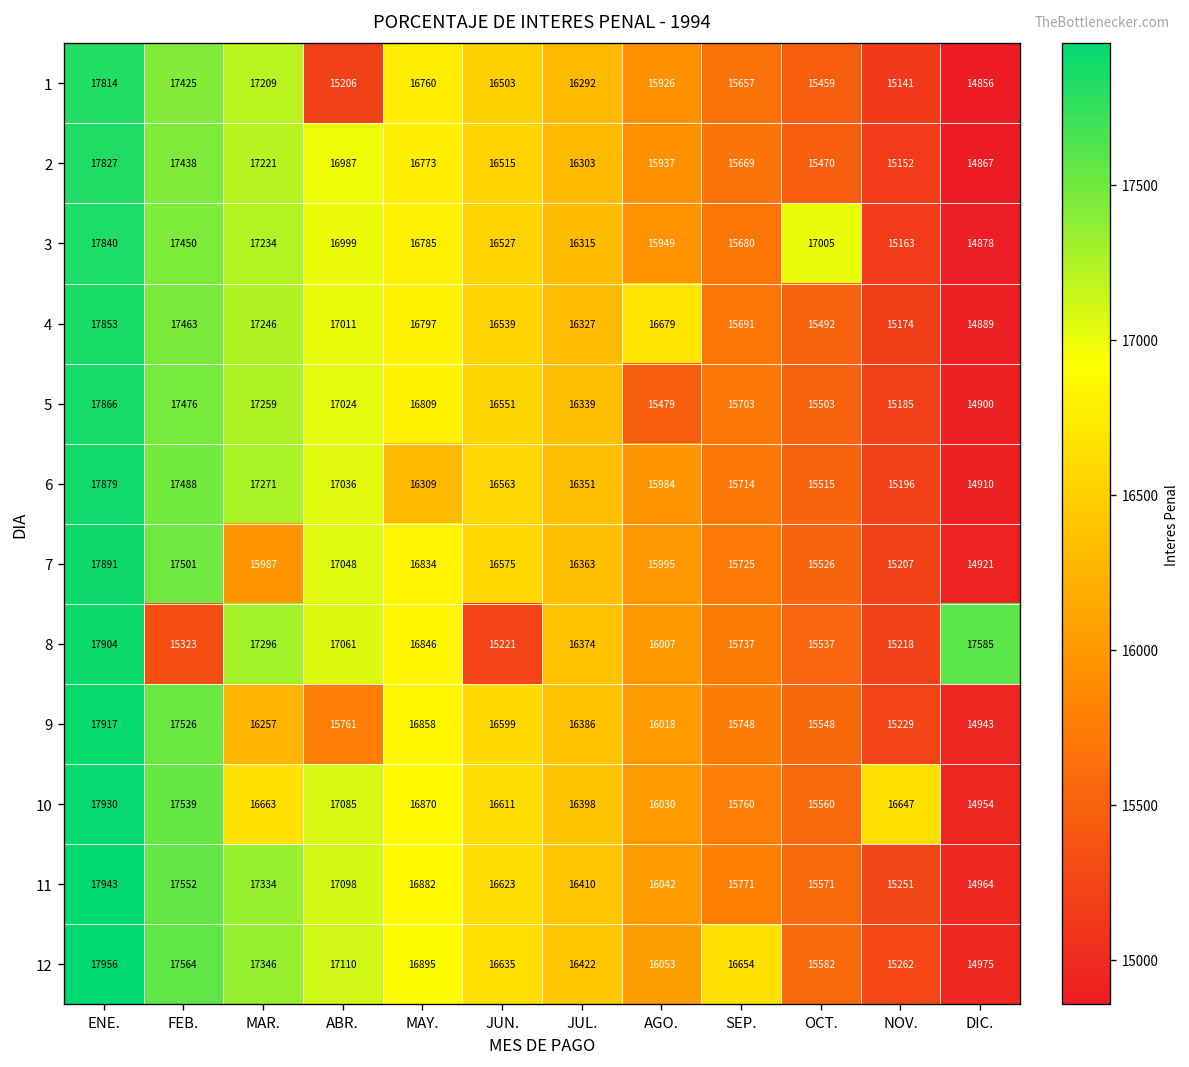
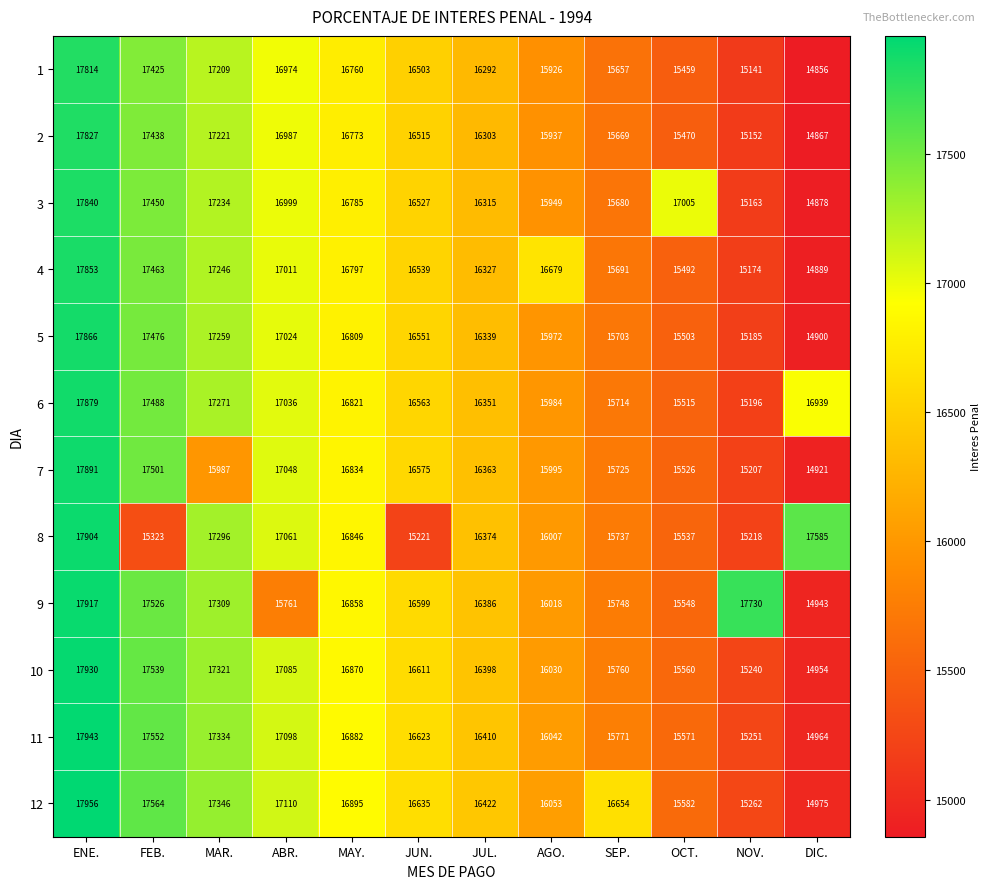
  {
    "1": {
      "ENE.": 17814,
      "FEB.": 17425,
      "MAR.": 17209,
-     "ABR.": 15206,
+     "ABR.": 16974,
      "MAY.": 16760,
      "JUN.": 16503,
      "JUL.": 16292,
      "AGO.": 15926,
      "SEP.": 15657,
      "OCT.": 15459,
      "NOV.": 15141,
      "DIC.": 14856
    },
    "2": {
      "ENE.": 17827,
      "FEB.": 17438,
      "MAR.": 17221,
      "ABR.": 16987,
      "MAY.": 16773,
      "JUN.": 16515,
      "JUL.": 16303,
      "AGO.": 15937,
      "SEP.": 15669,
      "OCT.": 15470,
      "NOV.": 15152,
      "DIC.": 14867
    },
    "3": {
      "ENE.": 17840,
      "FEB.": 17450,
      "MAR.": 17234,
      "ABR.": 16999,
      "MAY.": 16785,
      "JUN.": 16527,
      "JUL.": 16315,
      "AGO.": 15949,
      "SEP.": 15680,
      "OCT.": 17005,
      "NOV.": 15163,
      "DIC.": 14878
    },
    "4": {
      "ENE.": 17853,
      "FEB.": 17463,
      "MAR.": 17246,
      "ABR.": 17011,
      "MAY.": 16797,
      "JUN.": 16539,
      "JUL.": 16327,
      "AGO.": 16679,
      "SEP.": 15691,
      "OCT.": 15492,
      "NOV.": 15174,
      "DIC.": 14889
    },
    "5": {
      "ENE.": 17866,
      "FEB.": 17476,
      "MAR.": 17259,
      "ABR.": 17024,
      "MAY.": 16809,
      "JUN.": 16551,
      "JUL.": 16339,
-     "AGO.": 15479,
+     "AGO.": 15972,
      "SEP.": 15703,
      "OCT.": 15503,
      "NOV.": 15185,
      "DIC.": 14900
    },
    "6": {
      "ENE.": 17879,
      "FEB.": 17488,
      "MAR.": 17271,
      "ABR.": 17036,
-     "MAY.": 16309,
+     "MAY.": 16821,
      "JUN.": 16563,
      "JUL.": 16351,
      "AGO.": 15984,
      "SEP.": 15714,
      "OCT.": 15515,
      "NOV.": 15196,
-     "DIC.": 14910
+     "DIC.": 16939
    },
    "7": {
      "ENE.": 17891,
      "FEB.": 17501,
      "MAR.": 15987,
      "ABR.": 17048,
      "MAY.": 16834,
      "JUN.": 16575,
      "JUL.": 16363,
      "AGO.": 15995,
      "SEP.": 15725,
      "OCT.": 15526,
      "NOV.": 15207,
      "DIC.": 14921
    },
    "8": {
      "ENE.": 17904,
      "FEB.": 15323,
      "MAR.": 17296,
      "ABR.": 17061,
      "MAY.": 16846,
      "JUN.": 15221,
      "JUL.": 16374,
      "AGO.": 16007,
      "SEP.": 15737,
      "OCT.": 15537,
      "NOV.": 15218,
      "DIC.": 17585
    },
    "9": {
      "ENE.": 17917,
      "FEB.": 17526,
-     "MAR.": 16257,
+     "MAR.": 17309,
      "ABR.": 15761,
      "MAY.": 16858,
      "JUN.": 16599,
      "JUL.": 16386,
      "AGO.": 16018,
      "SEP.": 15748,
      "OCT.": 15548,
-     "NOV.": 15229,
+     "NOV.": 17730,
      "DIC.": 14943
    },
    "10": {
      "ENE.": 17930,
      "FEB.": 17539,
-     "MAR.": 16663,
+     "MAR.": 17321,
      "ABR.": 17085,
      "MAY.": 16870,
      "JUN.": 16611,
      "JUL.": 16398,
      "AGO.": 16030,
      "SEP.": 15760,
      "OCT.": 15560,
-     "NOV.": 16647,
+     "NOV.": 15240,
      "DIC.": 14954
    },
    "11": {
      "ENE.": 17943,
      "FEB.": 17552,
      "MAR.": 17334,
      "ABR.": 17098,
      "MAY.": 16882,
      "JUN.": 16623,
      "JUL.": 16410,
      "AGO.": 16042,
      "SEP.": 15771,
      "OCT.": 15571,
      "NOV.": 15251,
      "DIC.": 14964
    },
    "12": {
      "ENE.": 17956,
      "FEB.": 17564,
      "MAR.": 17346,
      "ABR.": 17110,
      "MAY.": 16895,
      "JUN.": 16635,
      "JUL.": 16422,
      "AGO.": 16053,
      "SEP.": 16654,
      "OCT.": 15582,
      "NOV.": 15262,
      "DIC.": 14975
    }
  }
